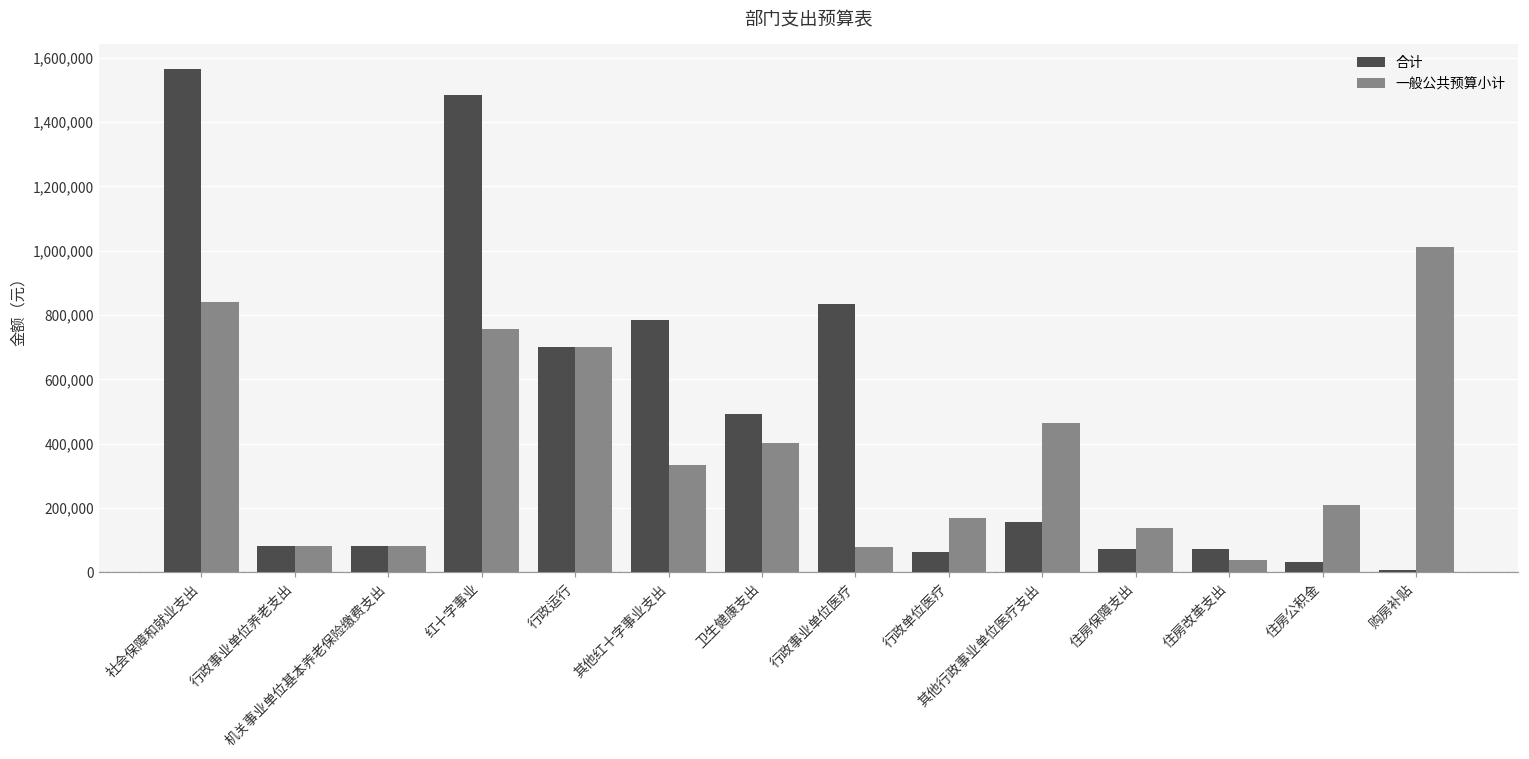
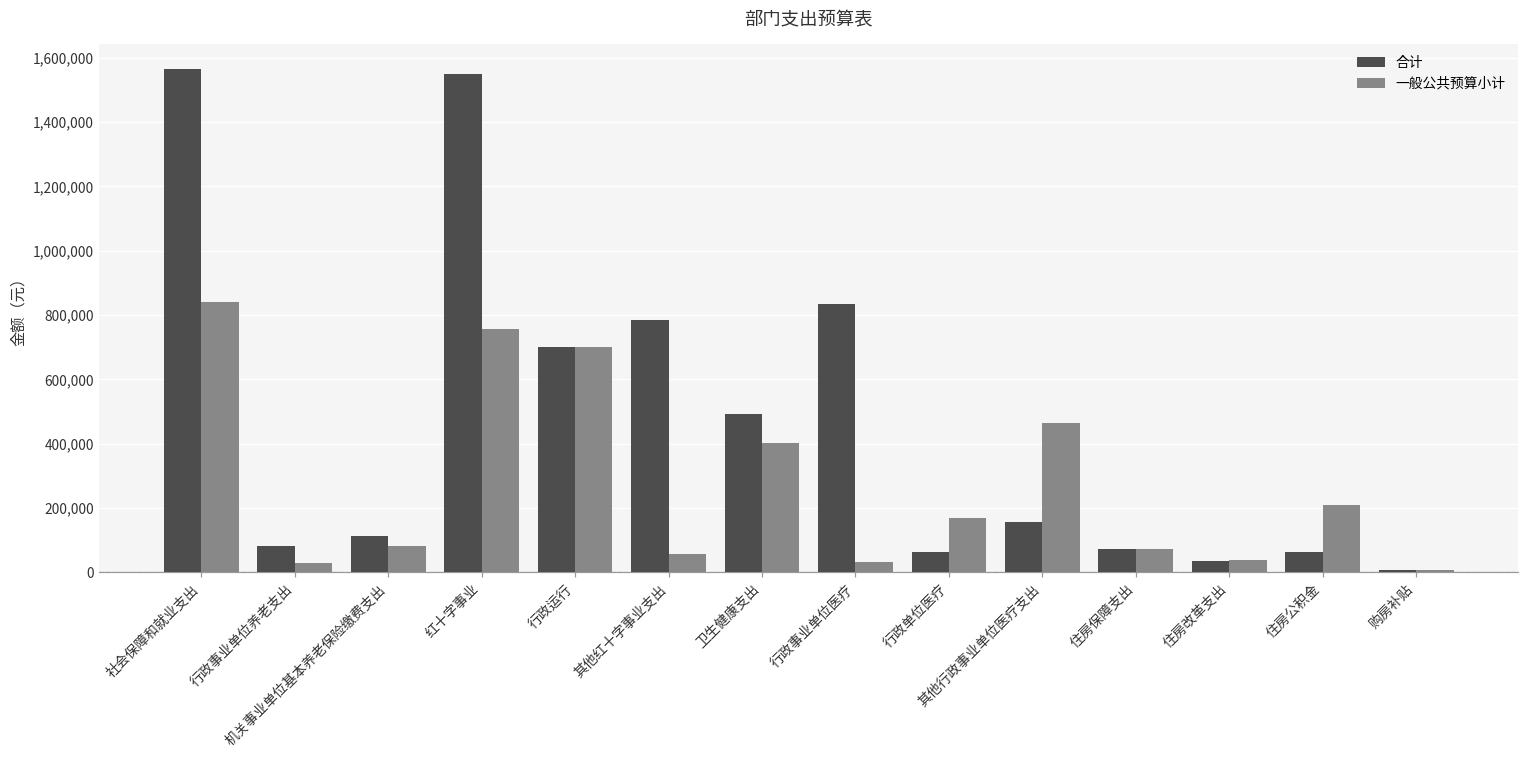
  {
    "合计": {
      "社会保障和就业支出": "1,570,000",
      "行政事业单位养老支出": "80,000",
-     "机关事业单位基本养老保险缴费支出": "80,000",
-     "红十字事业": "1,480,000",
+     "机关事业单位基本养老保险缴费支出": "110,000",
+     "红十字事业": "1,550,000",
      "行政运行": "700,000",
      "其他红十字事业支出": "780,000",
      "卫生健康支出": "490,000",
      "行政事业单位医疗": "840,000",
      "行政单位医疗": "60,000",
      "其他行政事业单位医疗支出": "160,000",
      "住房保障支出": "70,000",
-     "住房改革支出": "70,000",
-     "住房公积金": "30,000"
+     "住房改革支出": "30,000",
+     "住房公积金": "60,000"
    },
    "一般公共预算小计": {
      "社会保障和就业支出": "840,000",
-     "行政事业单位养老支出": "80,000",
+     "行政事业单位养老支出": "30,000",
      "机关事业单位基本养老保险缴费支出": "80,000",
      "红十字事业": "760,000",
      "行政运行": "700,000",
-     "其他红十字事业支出": "330,000",
+     "其他红十字事业支出": "60,000",
      "卫生健康支出": "400,000",
-     "行政事业单位医疗": "80,000",
+     "行政事业单位医疗": "30,000",
      "行政单位医疗": "170,000",
      "其他行政事业单位医疗支出": "460,000",
-     "住房保障支出": "140,000",
+     "住房保障支出": "70,000",
      "住房改革支出": "40,000",
      "住房公积金": "210,000",
-     "购房补贴": "1,010,000"
+     "购房补贴": "10,000"
    }
  }
